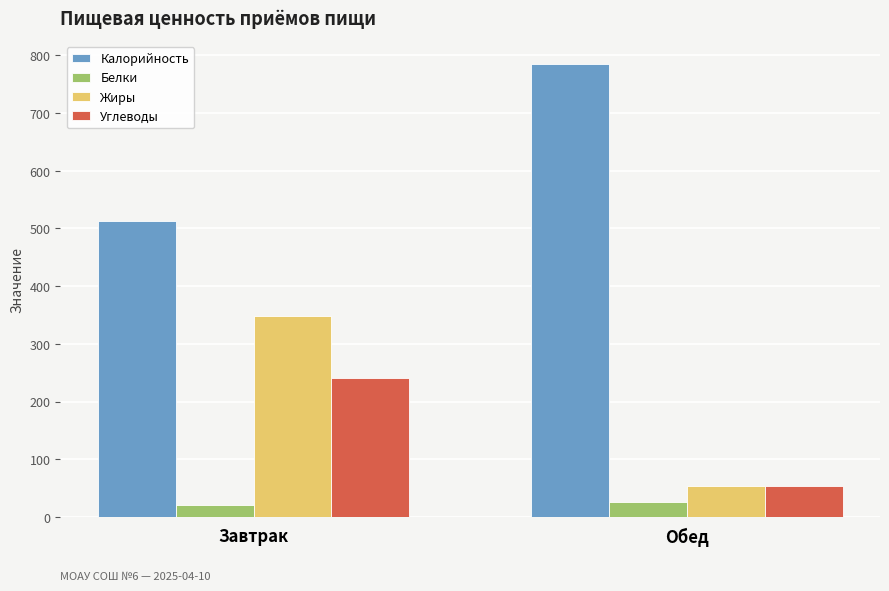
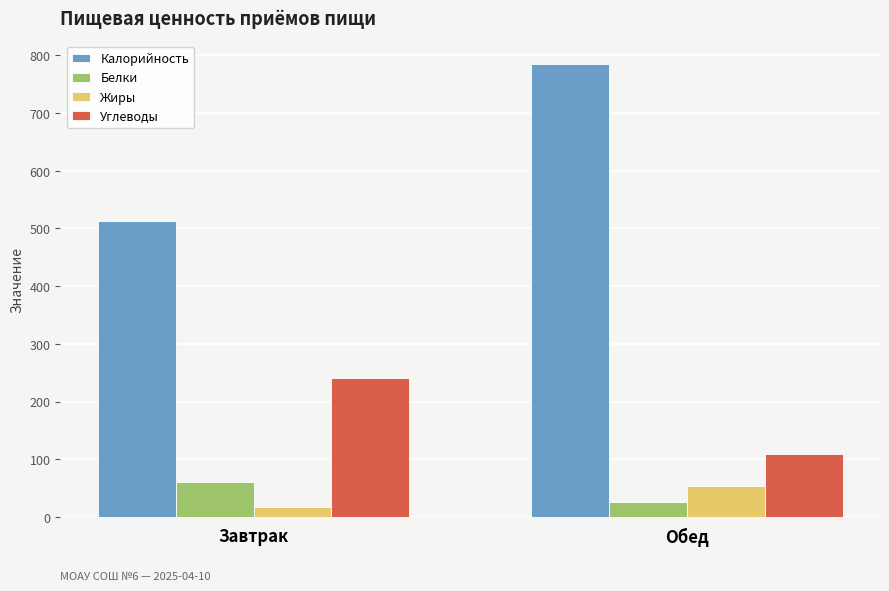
  {
    "Калорийность": {
      "Завтрак": 510,
      "Обед": 790
    },
    "Белки": {
-     "Завтрак": 20,
+     "Завтрак": 60,
      "Обед": 30
    },
    "Жиры": {
-     "Завтрак": 350,
+     "Завтрак": 20,
      "Обед": 50
    },
    "Углеводы": {
      "Завтрак": 240,
-     "Обед": 50
+     "Обед": 110
    }
  }
